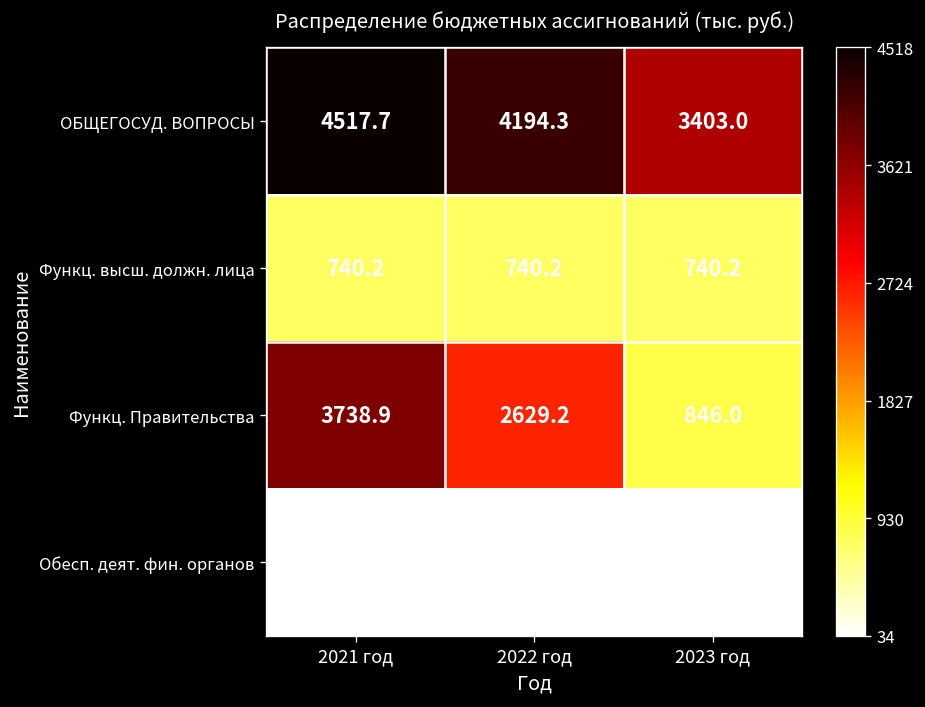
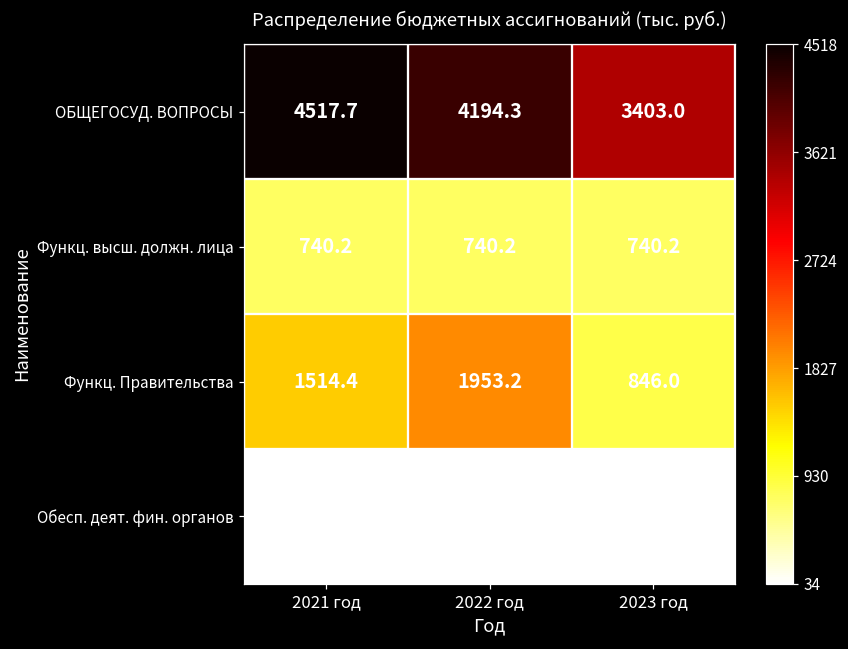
  {
    "ОБЩЕГОСУД. ВОПРОСЫ": {
      "2021 год": 4517.7,
      "2022 год": 4194.3,
      "2023 год": 3403.0
    },
    "Функц. высш. должн. лица": {
      "2021 год": 740.2,
      "2022 год": 740.2,
      "2023 год": 740.2
    },
    "Функц. Правительства": {
-     "2021 год": 3738.9,
-     "2022 год": 2629.2,
+     "2021 год": 1514.4,
+     "2022 год": 1953.2,
      "2023 год": 846.0
    }
  }
